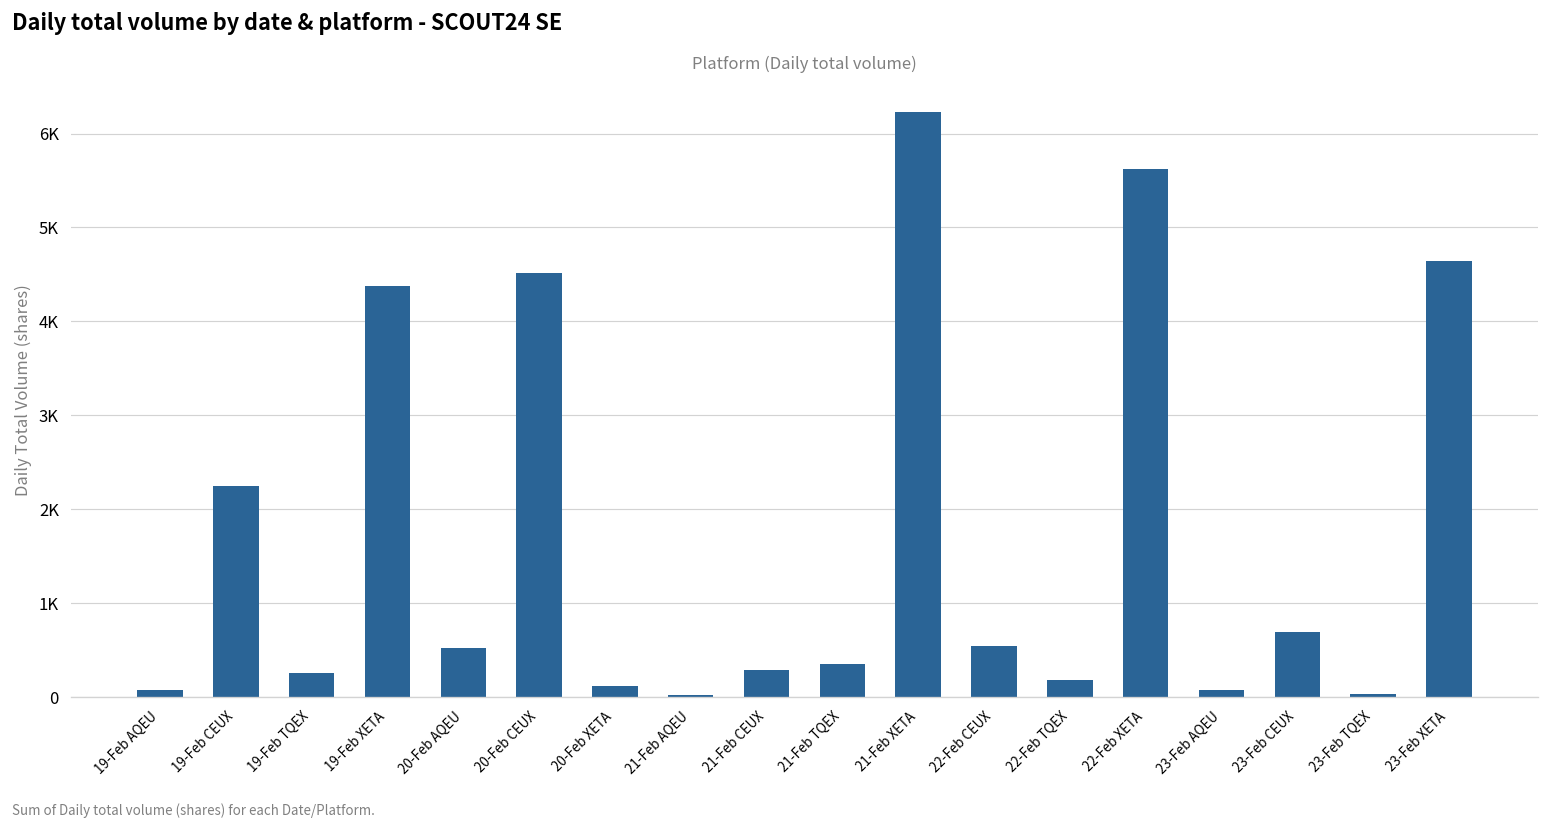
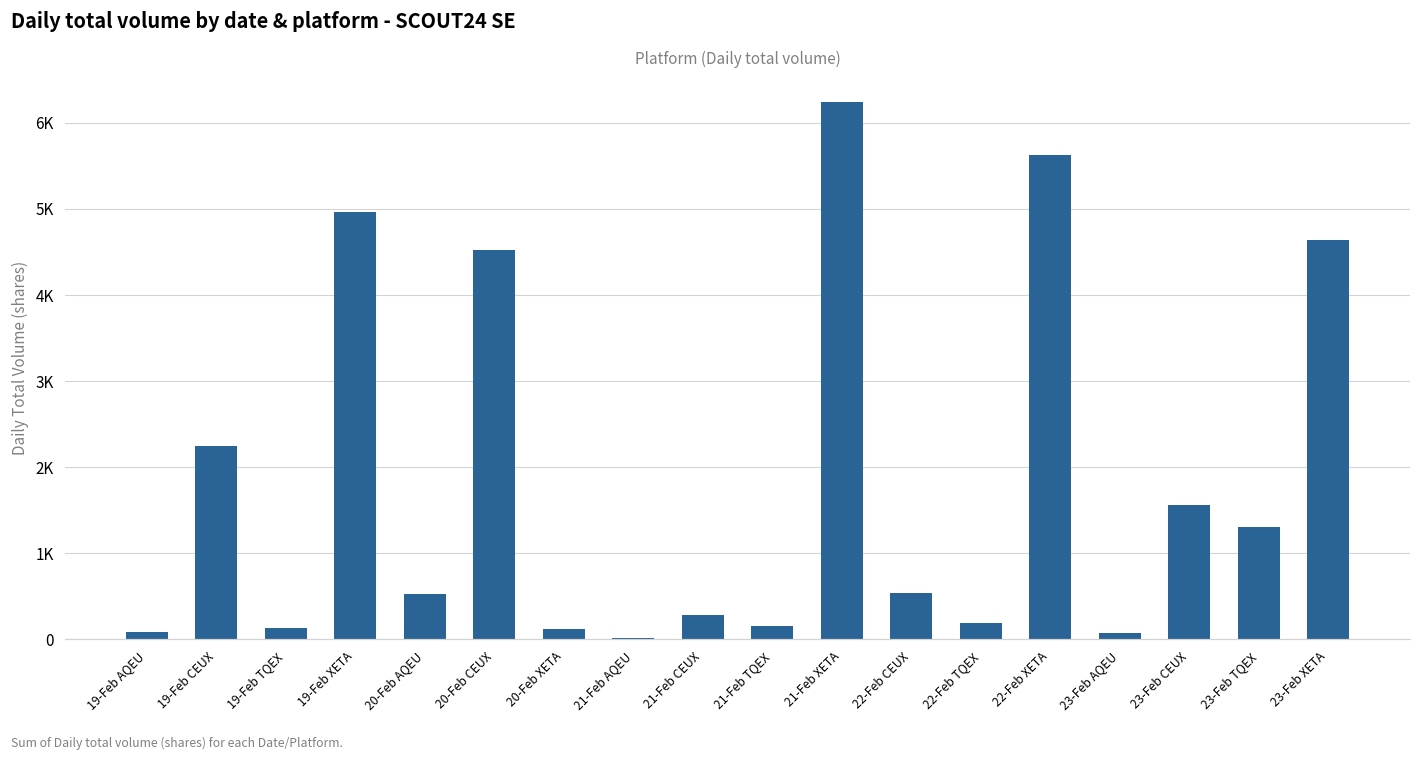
  {
    "19-Feb AQEU": 100,
    "19-Feb CEUX": 2200,
-   "19-Feb TQEX": 300,
-   "19-Feb XETA": 4400,
+   "19-Feb TQEX": 100,
+   "19-Feb XETA": 5000,
    "20-Feb AQEU": 500,
    "20-Feb CEUX": 4500,
    "20-Feb XETA": 100,
    "21-Feb CEUX": 300,
-   "21-Feb TQEX": 400,
+   "21-Feb TQEX": 200,
    "21-Feb XETA": 6200,
    "22-Feb CEUX": 500,
    "22-Feb TQEX": 200,
    "22-Feb XETA": 5600,
    "23-Feb AQEU": 100,
-   "23-Feb CEUX": 700,
-   "23-Feb TQEX": 0,
+   "23-Feb CEUX": 1600,
+   "23-Feb TQEX": 1300,
    "23-Feb XETA": 4600
  }
